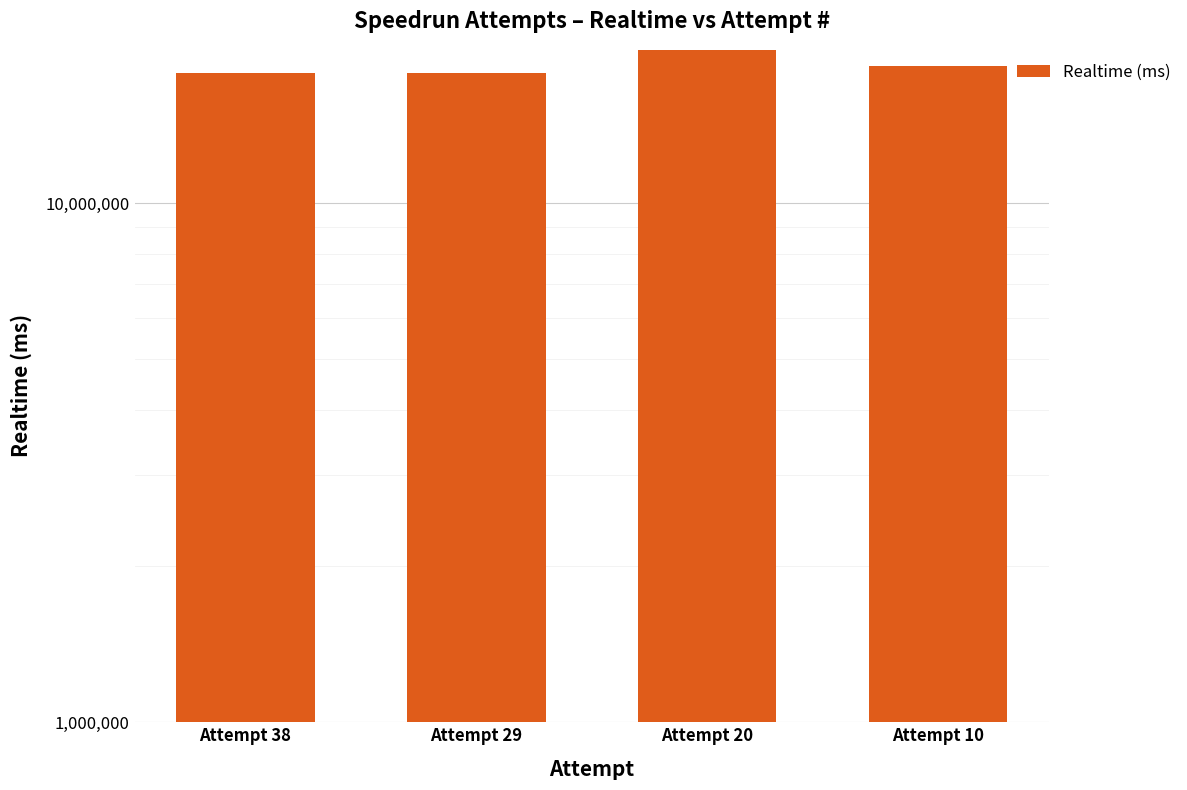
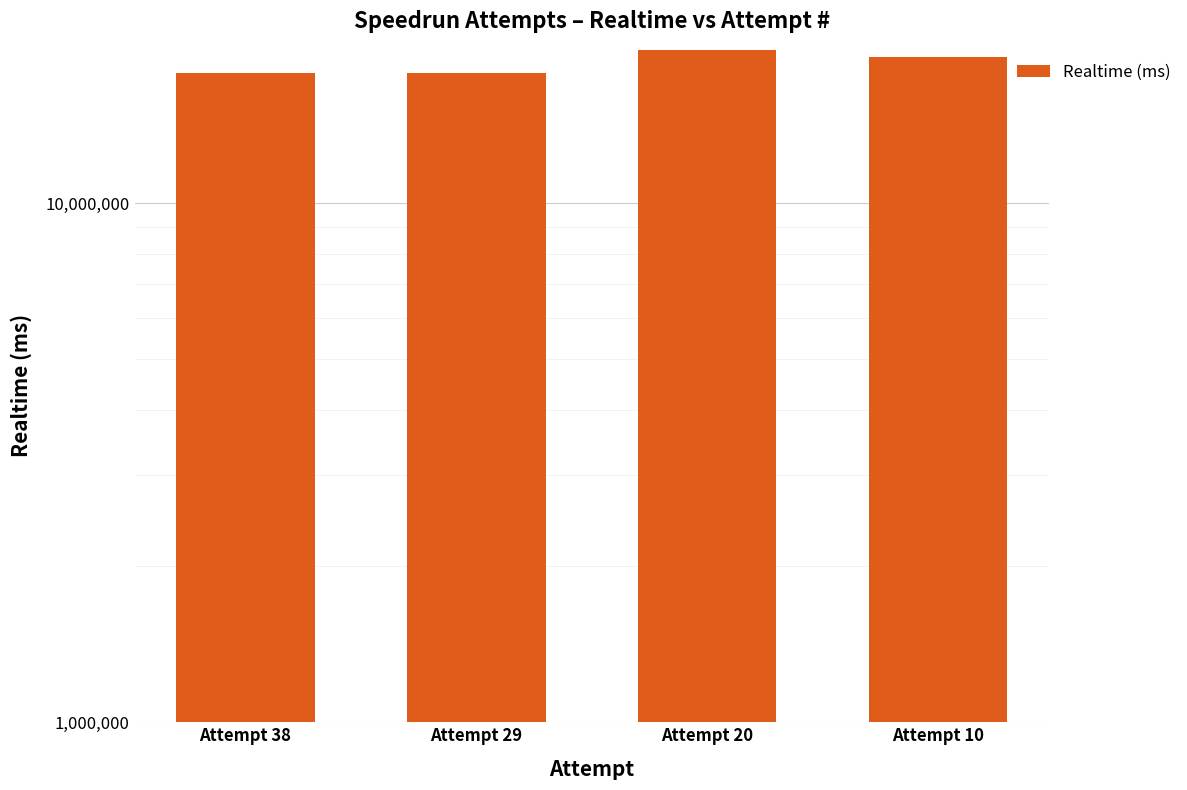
  {
    "Attempt 38": "17,800,000",
    "Attempt 29": "17,800,000",
    "Attempt 20": "19,700,000",
-   "Attempt 10": "18,400,000"
+   "Attempt 10": "19,100,000"
  }
